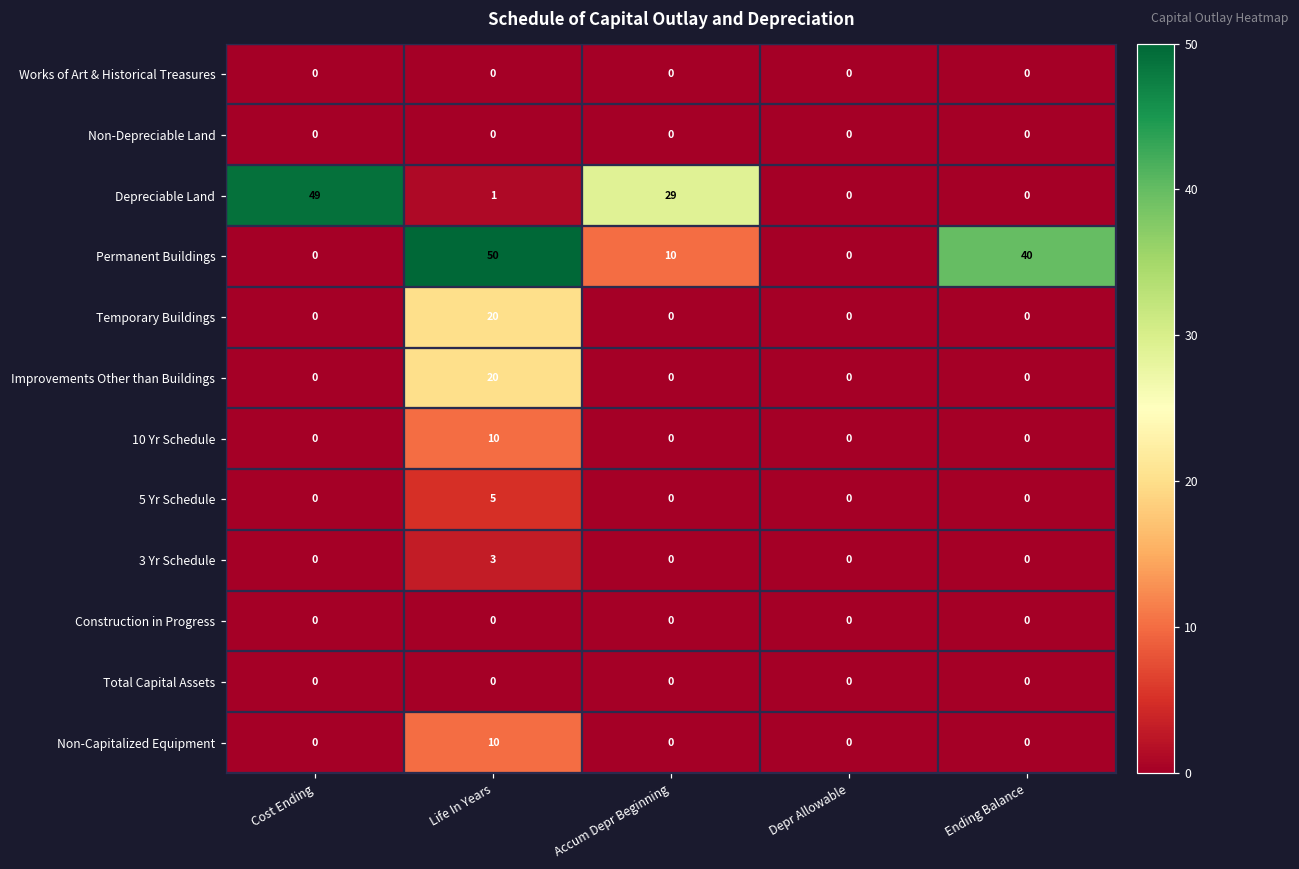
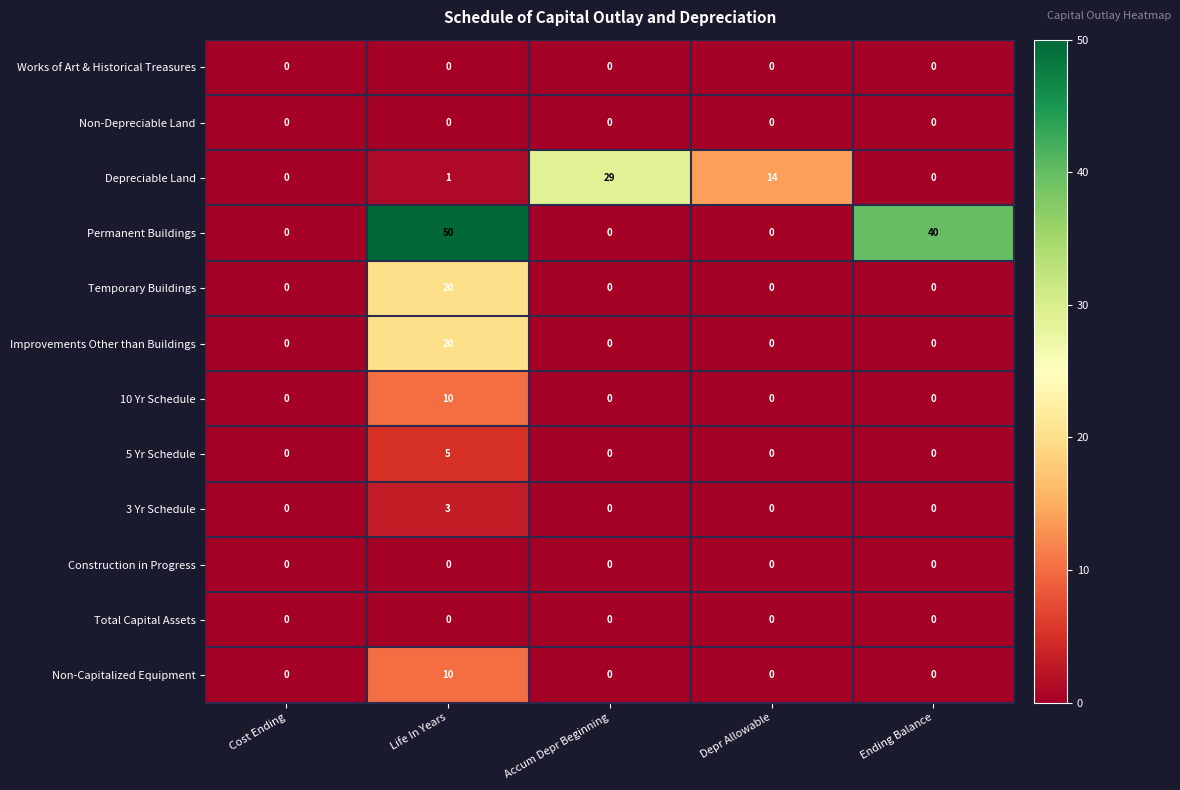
  {
    "Works of Art & Historical Treasures": {
      "Cost Ending": 0,
      "Life In Years": 0,
      "Accum Depr Beginning": 0,
      "Depr Allowable": 0,
      "Ending Balance": 0
    },
    "Non-Depreciable Land": {
      "Cost Ending": 0,
      "Life In Years": 0,
      "Accum Depr Beginning": 0,
      "Depr Allowable": 0,
      "Ending Balance": 0
    },
    "Depreciable Land": {
-     "Cost Ending": 49,
+     "Cost Ending": 0,
      "Life In Years": 1,
      "Accum Depr Beginning": 29,
-     "Depr Allowable": 0,
+     "Depr Allowable": 14,
      "Ending Balance": 0
    },
    "Permanent Buildings": {
      "Cost Ending": 0,
      "Life In Years": 50,
-     "Accum Depr Beginning": 10,
+     "Accum Depr Beginning": 0,
      "Depr Allowable": 0,
      "Ending Balance": 40
    },
    "Temporary Buildings": {
      "Cost Ending": 0,
      "Life In Years": 20,
      "Accum Depr Beginning": 0,
      "Depr Allowable": 0,
      "Ending Balance": 0
    },
    "Improvements Other than Buildings": {
      "Cost Ending": 0,
      "Life In Years": 20,
      "Accum Depr Beginning": 0,
      "Depr Allowable": 0,
      "Ending Balance": 0
    },
    "10 Yr Schedule": {
      "Cost Ending": 0,
      "Life In Years": 10,
      "Accum Depr Beginning": 0,
      "Depr Allowable": 0,
      "Ending Balance": 0
    },
    "5 Yr Schedule": {
      "Cost Ending": 0,
      "Life In Years": 5,
      "Accum Depr Beginning": 0,
      "Depr Allowable": 0,
      "Ending Balance": 0
    },
    "3 Yr Schedule": {
      "Cost Ending": 0,
      "Life In Years": 3,
      "Accum Depr Beginning": 0,
      "Depr Allowable": 0,
      "Ending Balance": 0
    },
    "Construction in Progress": {
      "Cost Ending": 0,
      "Life In Years": 0,
      "Accum Depr Beginning": 0,
      "Depr Allowable": 0,
      "Ending Balance": 0
    },
    "Total Capital Assets": {
      "Cost Ending": 0,
      "Life In Years": 0,
      "Accum Depr Beginning": 0,
      "Depr Allowable": 0,
      "Ending Balance": 0
    },
    "Non-Capitalized Equipment": {
      "Cost Ending": 0,
      "Life In Years": 10,
      "Accum Depr Beginning": 0,
      "Depr Allowable": 0,
      "Ending Balance": 0
    }
  }
